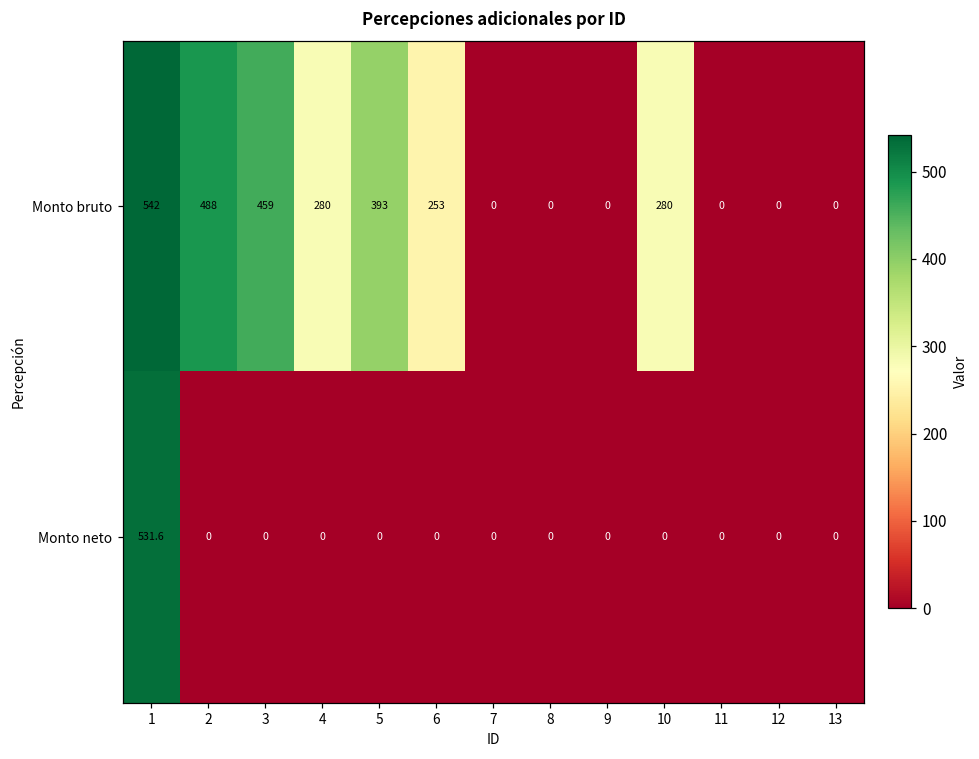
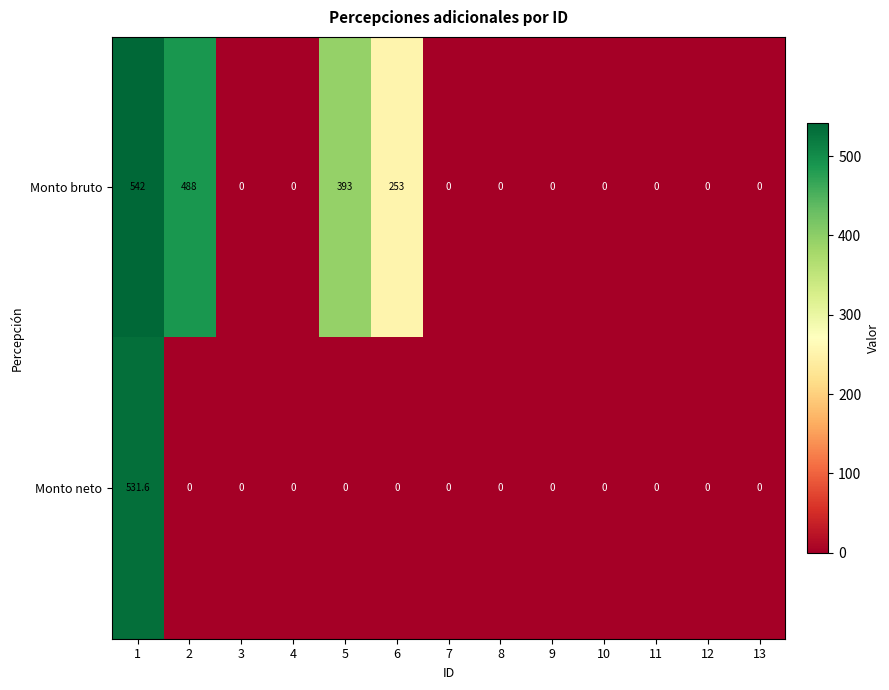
  {
    "Monto bruto": {
      "1": 542,
      "2": 488,
-     "3": 459,
-     "4": 280,
+     "3": 0,
+     "4": 0,
      "5": 393,
      "6": 253,
      "7": 0,
      "8": 0,
      "9": 0,
-     "10": 280,
+     "10": 0,
      "11": 0,
      "12": 0,
      "13": 0
    },
    "Monto neto": {
      "1": 531.6,
      "2": 0,
      "3": 0,
      "4": 0,
      "5": 0,
      "6": 0,
      "7": 0,
      "8": 0,
      "9": 0,
      "10": 0,
      "11": 0,
      "12": 0,
      "13": 0
    }
  }
